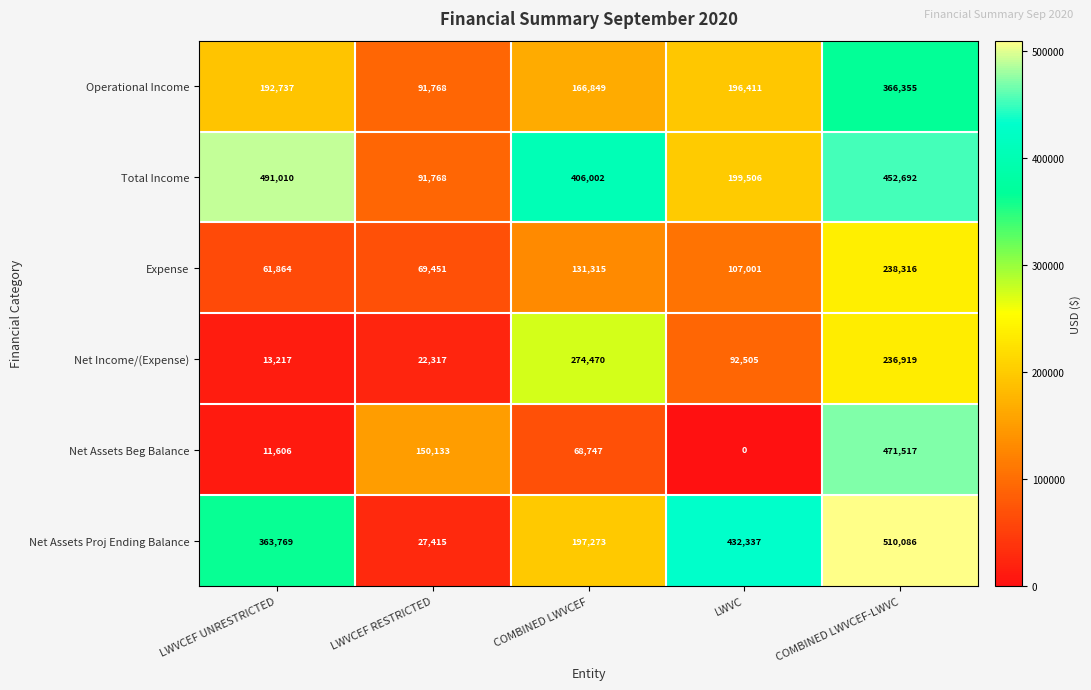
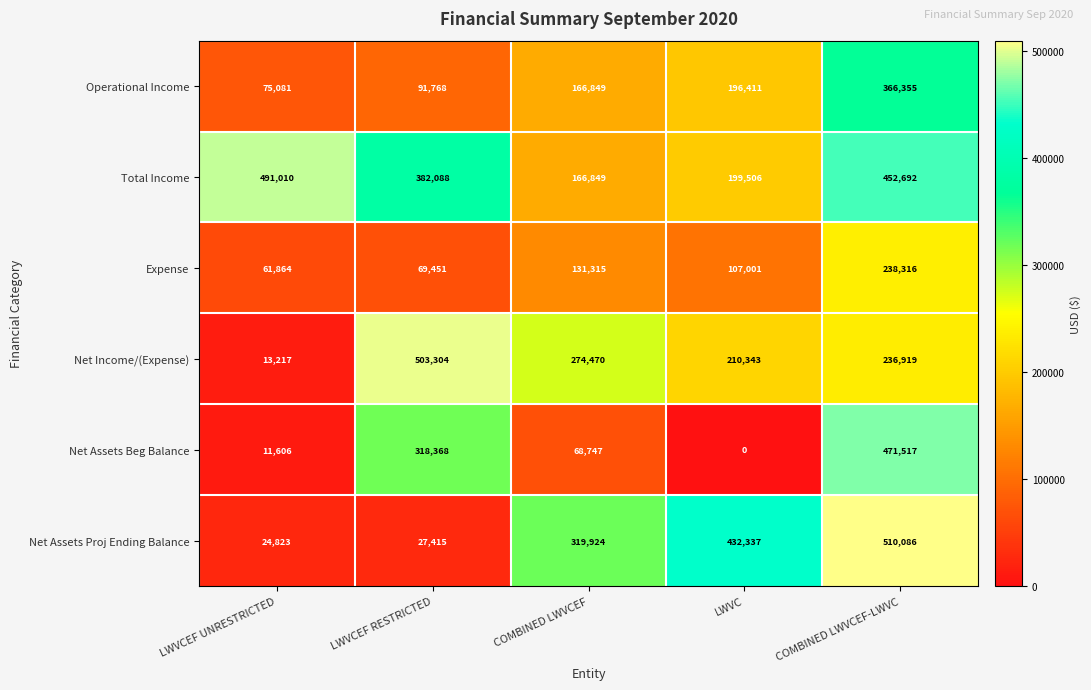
  {
    "Operational Income": {
-     "LWVCEF UNRESTRICTED": "192,737",
+     "LWVCEF UNRESTRICTED": "75,081",
      "LWVCEF RESTRICTED": "91,768",
      "COMBINED LWVCEF": "166,849",
      "LWVC": "196,411",
      "COMBINED LWVCEF-LWVC": "366,355"
    },
    "Total Income": {
      "LWVCEF UNRESTRICTED": "491,010",
-     "LWVCEF RESTRICTED": "91,768",
-     "COMBINED LWVCEF": "406,002",
+     "LWVCEF RESTRICTED": "382,088",
+     "COMBINED LWVCEF": "166,849",
      "LWVC": "199,506",
      "COMBINED LWVCEF-LWVC": "452,692"
    },
    "Expense": {
      "LWVCEF UNRESTRICTED": "61,864",
      "LWVCEF RESTRICTED": "69,451",
      "COMBINED LWVCEF": "131,315",
      "LWVC": "107,001",
      "COMBINED LWVCEF-LWVC": "238,316"
    },
    "Net Income/(Expense)": {
      "LWVCEF UNRESTRICTED": "13,217",
-     "LWVCEF RESTRICTED": "22,317",
+     "LWVCEF RESTRICTED": "503,304",
      "COMBINED LWVCEF": "274,470",
-     "LWVC": "92,505",
+     "LWVC": "210,343",
      "COMBINED LWVCEF-LWVC": "236,919"
    },
    "Net Assets Beg Balance": {
      "LWVCEF UNRESTRICTED": "11,606",
-     "LWVCEF RESTRICTED": "150,133",
+     "LWVCEF RESTRICTED": "318,368",
      "COMBINED LWVCEF": "68,747",
      "LWVC": "0",
      "COMBINED LWVCEF-LWVC": "471,517"
    },
    "Net Assets Proj Ending Balance": {
-     "LWVCEF UNRESTRICTED": "363,769",
+     "LWVCEF UNRESTRICTED": "24,823",
      "LWVCEF RESTRICTED": "27,415",
-     "COMBINED LWVCEF": "197,273",
+     "COMBINED LWVCEF": "319,924",
      "LWVC": "432,337",
      "COMBINED LWVCEF-LWVC": "510,086"
    }
  }
